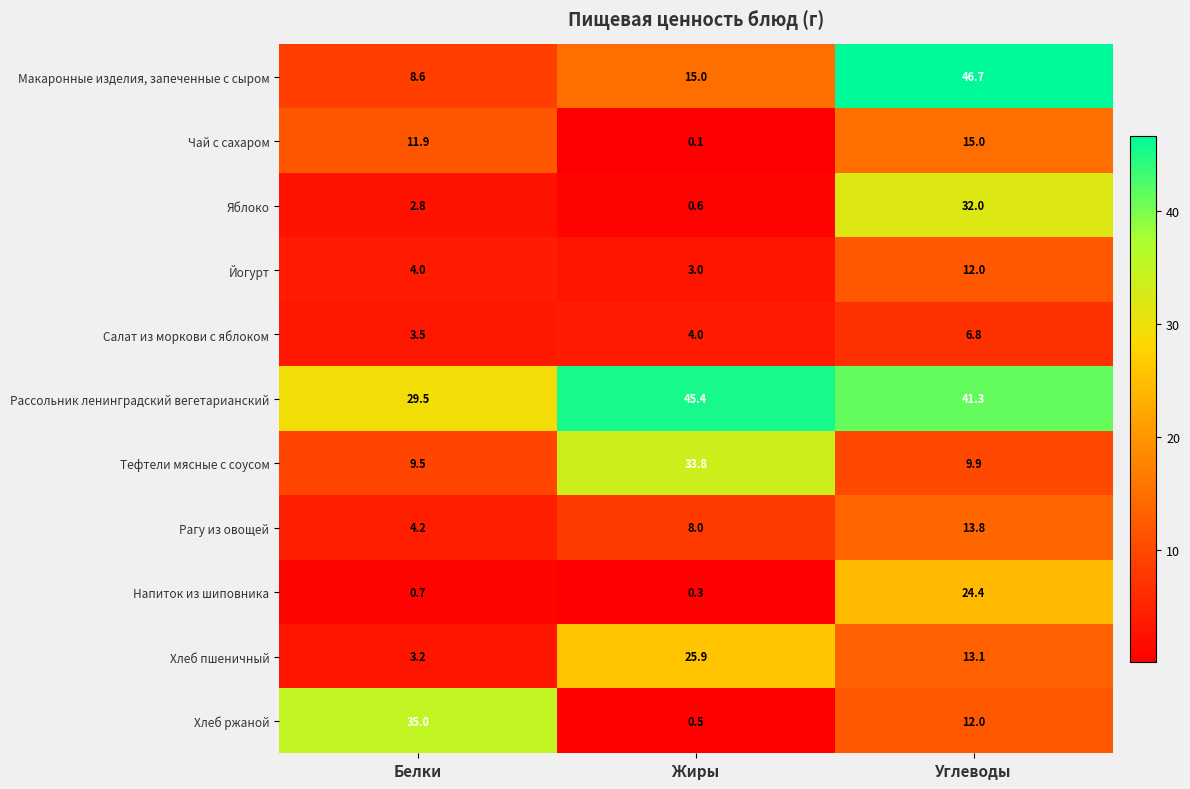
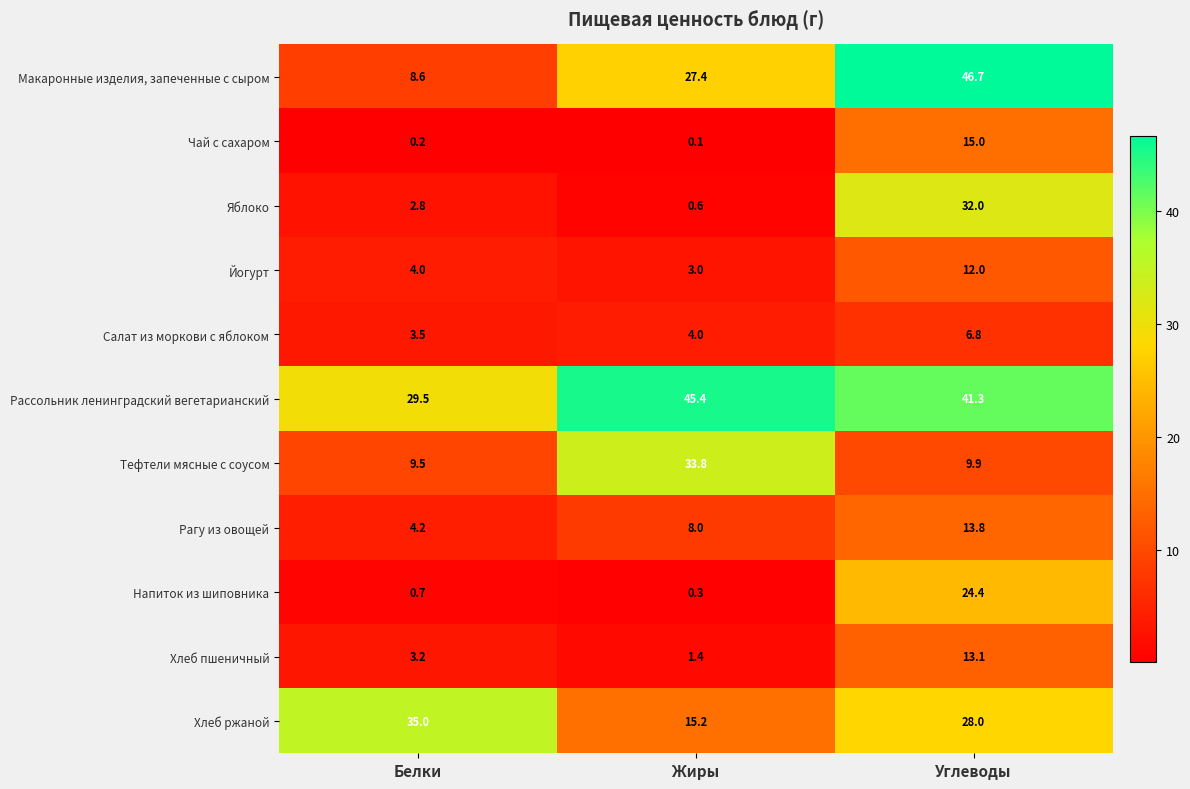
  {
    "Макаронные изделия, запеченные с сыром": {
      "Белки": 8.6,
-     "Жиры": 15.0,
+     "Жиры": 27.4,
      "Углеводы": 46.7
    },
    "Чай с сахаром": {
-     "Белки": 11.9,
+     "Белки": 0.2,
      "Жиры": 0.1,
      "Углеводы": 15.0
    },
    "Яблоко": {
      "Белки": 2.8,
      "Жиры": 0.6,
      "Углеводы": 32.0
    },
    "Йогурт": {
      "Белки": 4.0,
      "Жиры": 3.0,
      "Углеводы": 12.0
    },
    "Салат из моркови с яблоком": {
      "Белки": 3.5,
      "Жиры": 4.0,
      "Углеводы": 6.8
    },
    "Рассольник ленинградский вегетарианский": {
      "Белки": 29.5,
      "Жиры": 45.4,
      "Углеводы": 41.3
    },
    "Тефтели мясные с соусом": {
      "Белки": 9.5,
      "Жиры": 33.8,
      "Углеводы": 9.9
    },
    "Рагу из овощей": {
      "Белки": 4.2,
      "Жиры": 8.0,
      "Углеводы": 13.8
    },
    "Напиток из шиповника": {
      "Белки": 0.7,
      "Жиры": 0.3,
      "Углеводы": 24.4
    },
    "Хлеб пшеничный": {
      "Белки": 3.2,
-     "Жиры": 25.9,
+     "Жиры": 1.4,
      "Углеводы": 13.1
    },
    "Хлеб ржаной": {
      "Белки": 35.0,
-     "Жиры": 0.5,
-     "Углеводы": 12.0
+     "Жиры": 15.2,
+     "Углеводы": 28.0
    }
  }
